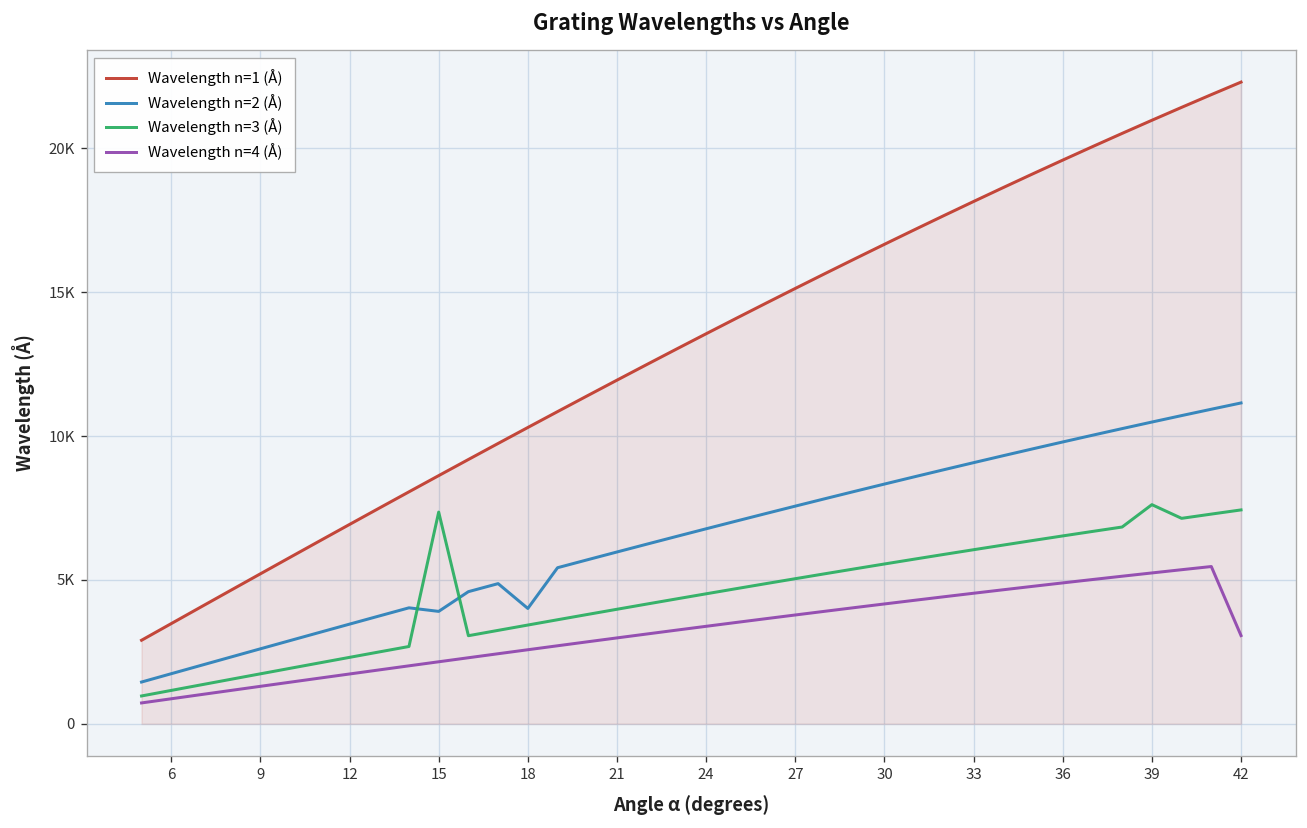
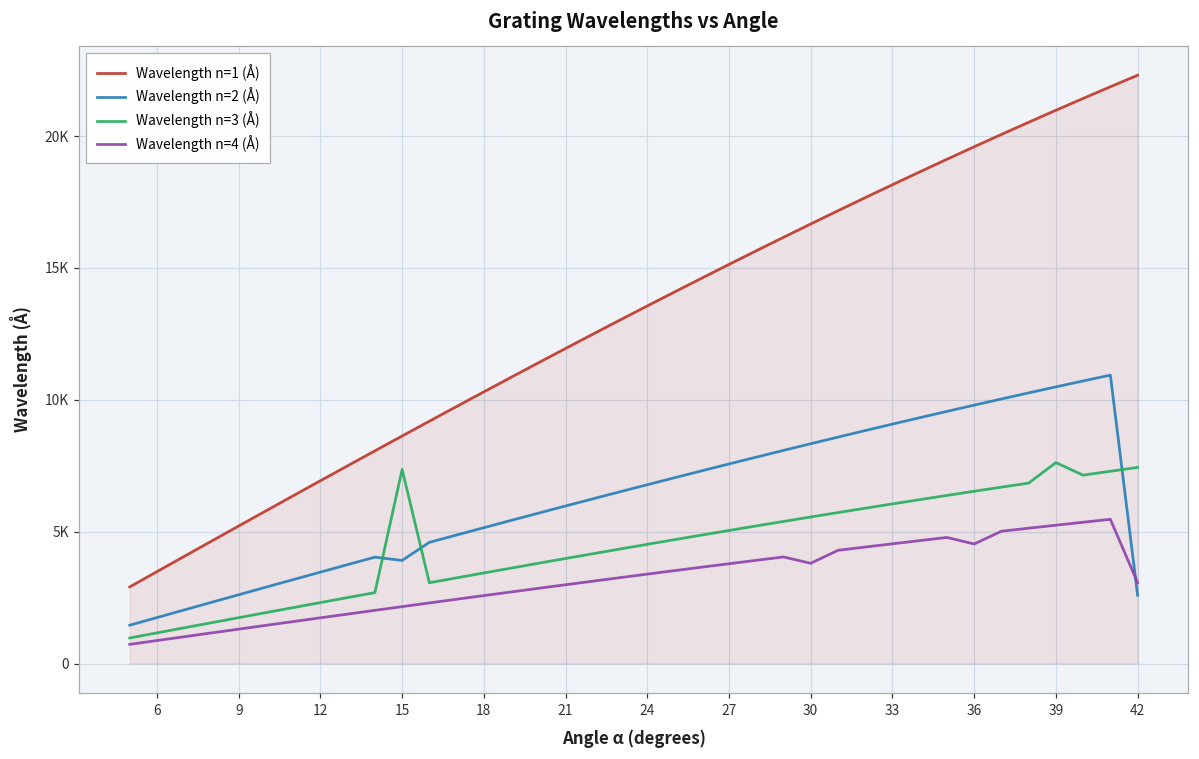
  {
    "Wavelength n=1 (Å)": {
      "6": 3500,
      "9": 5200,
      "12": 6900,
      "15": 8600,
      "18": 10300,
      "21": 11900,
      "24": 13600,
      "27": 15100,
      "30": 16700,
      "33": 18200,
      "36": 19600,
      "39": 21000,
      "42": 22300
    },
    "Wavelength n=2 (Å)": {
      "6": 1700,
      "9": 2600,
      "12": 3500,
      "15": 3900,
-     "18": 4000,
+     "18": 5200,
      "21": 6000,
      "24": 6800,
      "27": 7600,
      "30": 8300,
      "33": 9100,
      "36": 9800,
      "39": 10500,
-     "42": 11200
+     "42": 2600
    },
    "Wavelength n=3 (Å)": {
      "6": 1200,
      "9": 1700,
      "12": 2300,
      "15": 7400,
      "18": 3400,
      "21": 4000,
      "24": 4500,
      "27": 5000,
      "30": 5600,
      "33": 6100,
      "36": 6500,
      "39": 7600,
      "42": 7400
    },
    "Wavelength n=4 (Å)": {
      "6": 900,
      "9": 1300,
      "12": 1700,
      "15": 2200,
      "18": 2600,
      "21": 3000,
      "24": 3400,
      "27": 3800,
-     "30": 4200,
+     "30": 3800,
      "33": 4500,
-     "36": 4900,
+     "36": 4500,
      "39": 5200,
      "42": 3100
    }
  }
